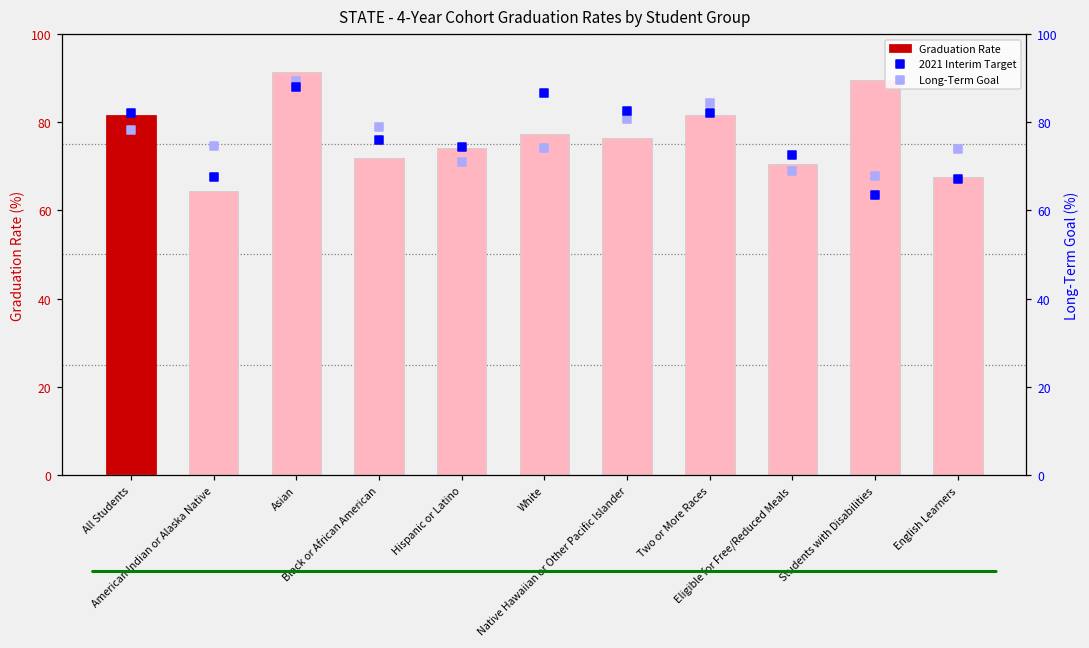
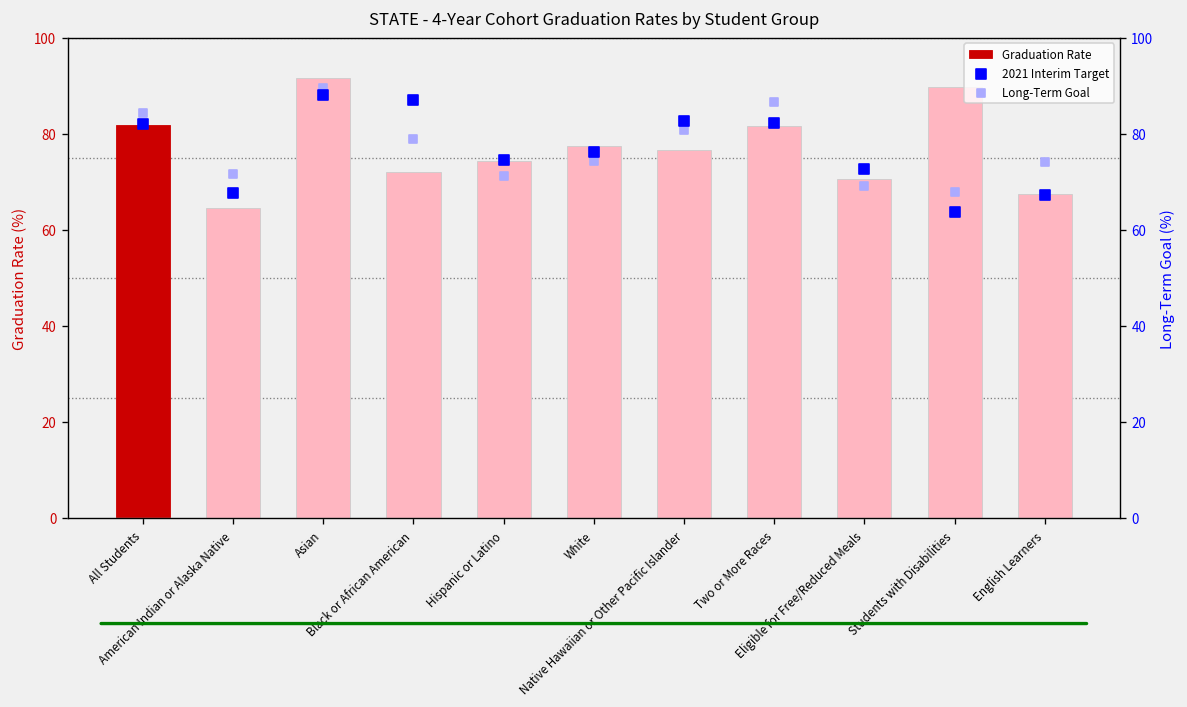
  {
    "Graduation Rate": {
      "All Students": 82,
      "American Indian or Alaska Native": 65,
      "Asian": 92,
      "Black or African American": 72,
      "Hispanic or Latino": 74,
      "White": 77,
      "Native Hawaiian or Other Pacific Islander": 77,
      "Two or More Races": 82,
      "Eligible for Free/Reduced Meals": 71,
      "Students with Disabilities": 90,
      "English Learners": 68
    },
    "2021 Interim Target": {
-     "Black or African American": 76,
-     "White": 87
+     "Black or African American": 87,
+     "White": 76
    },
    "Long-Term Goal": {
-     "All Students": 78,
-     "American Indian or Alaska Native": 75,
-     "Two or More Races": 84
+     "All Students": 84,
+     "American Indian or Alaska Native": 72,
+     "Two or More Races": 87
    }
  }
